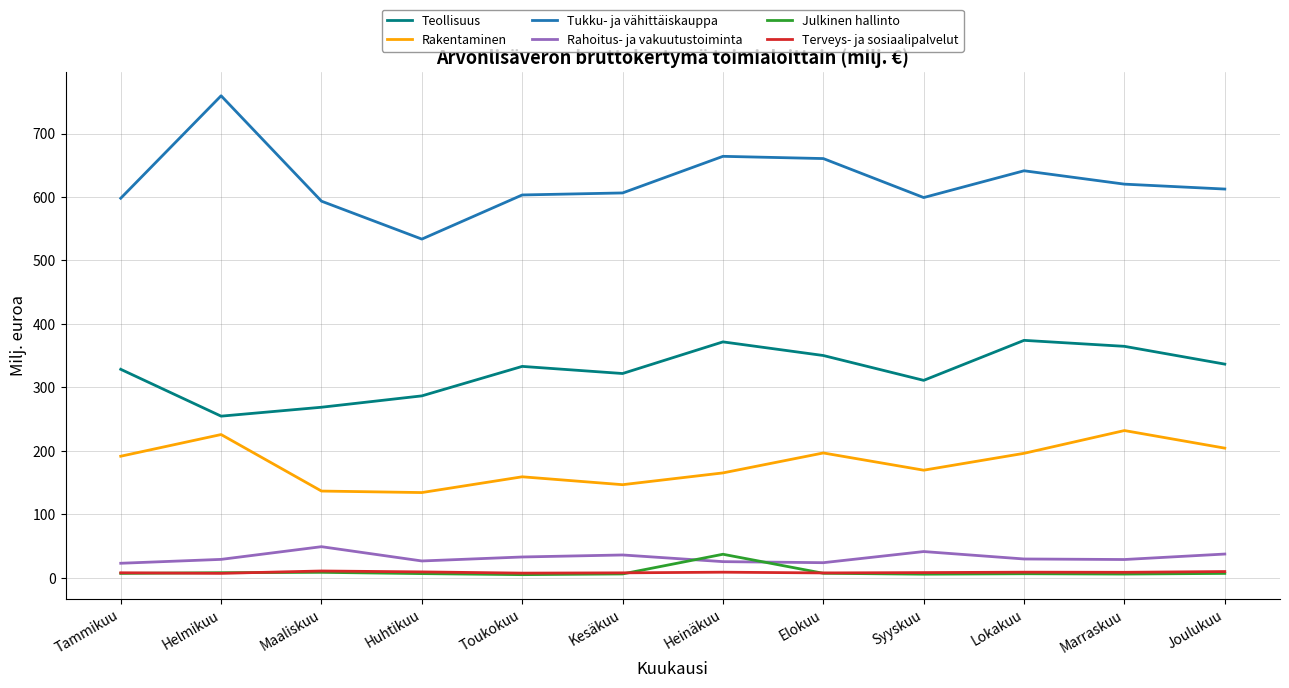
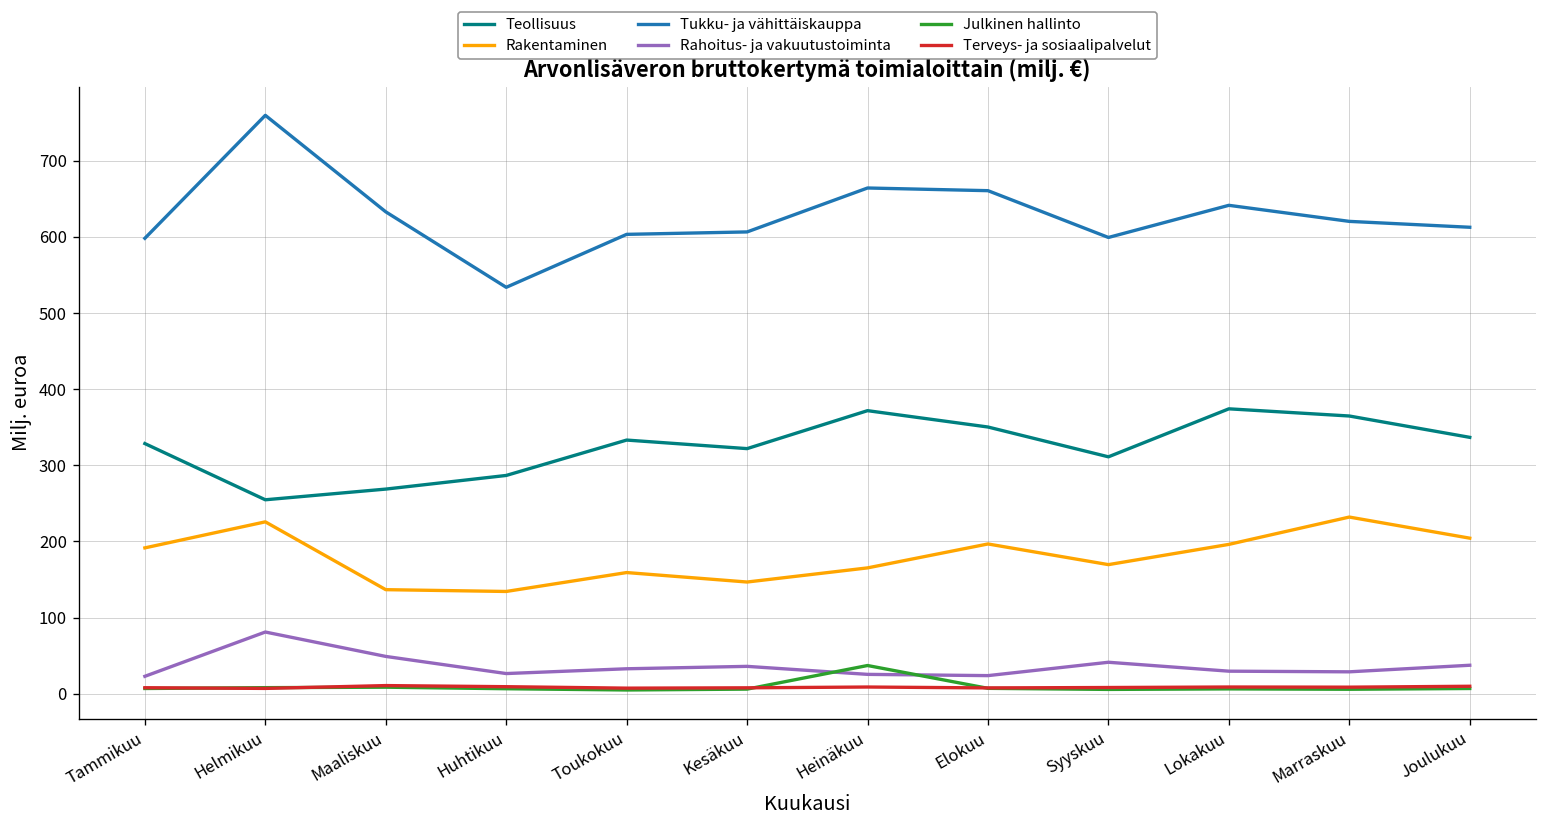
  {
    "Teollisuus": {
      "Tammikuu": 330,
      "Helmikuu": 250,
      "Maaliskuu": 270,
      "Huhtikuu": 290,
      "Toukokuu": 330,
      "Kesäkuu": 320,
      "Heinäkuu": 370,
      "Elokuu": 350,
      "Syyskuu": 310,
      "Lokakuu": 370,
      "Marraskuu": 360,
      "Joulukuu": 340
    },
    "Rakentaminen": {
      "Tammikuu": 190,
      "Helmikuu": 230,
      "Maaliskuu": 140,
      "Huhtikuu": 130,
      "Toukokuu": 160,
      "Kesäkuu": 150,
      "Heinäkuu": 170,
      "Elokuu": 200,
      "Syyskuu": 170,
      "Lokakuu": 200,
      "Marraskuu": 230,
      "Joulukuu": 200
    },
    "Tukku- ja vähittäiskauppa": {
      "Tammikuu": 600,
      "Helmikuu": 760,
-     "Maaliskuu": 590,
+     "Maaliskuu": 630,
      "Huhtikuu": 530,
      "Toukokuu": 600,
      "Kesäkuu": 610,
      "Heinäkuu": 660,
      "Elokuu": 660,
      "Syyskuu": 600,
      "Lokakuu": 640,
      "Marraskuu": 620,
      "Joulukuu": 610
    },
    "Rahoitus- ja vakuutustoiminta": {
      "Tammikuu": 20,
-     "Helmikuu": 30,
+     "Helmikuu": 80,
      "Maaliskuu": 50,
      "Huhtikuu": 30,
      "Toukokuu": 30,
      "Kesäkuu": 40,
      "Heinäkuu": 30,
      "Elokuu": 20,
      "Syyskuu": 40,
      "Lokakuu": 30,
      "Marraskuu": 30,
      "Joulukuu": 40
    },
    "Julkinen hallinto": {
      "Heinäkuu": 40
    },
    "Terveys- ja sosiaalipalvelut": {
      "Heinäkuu": 10
    }
  }
